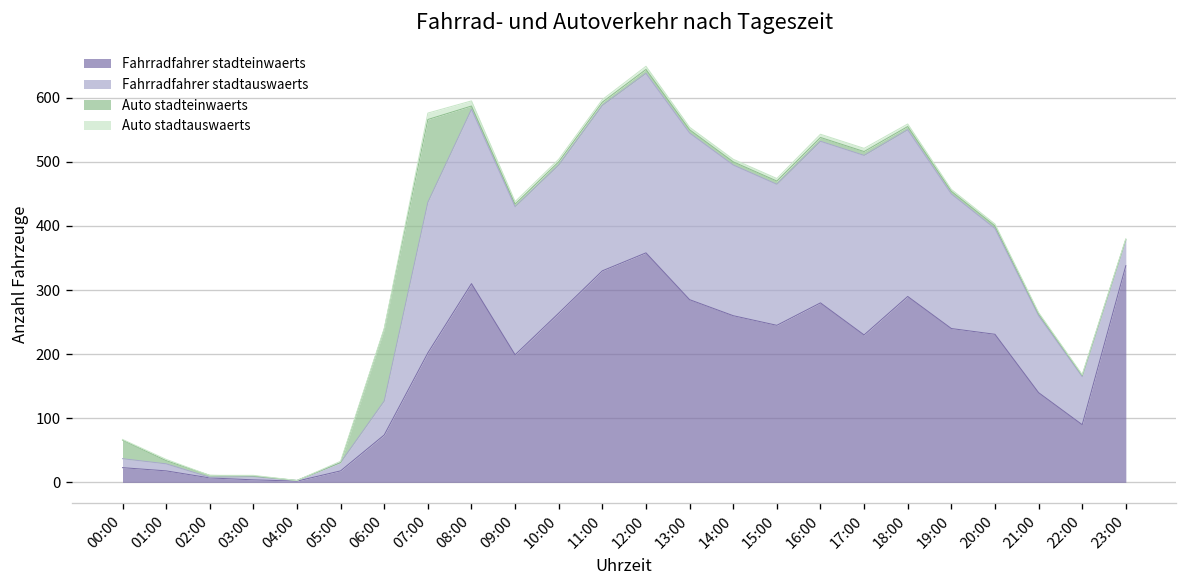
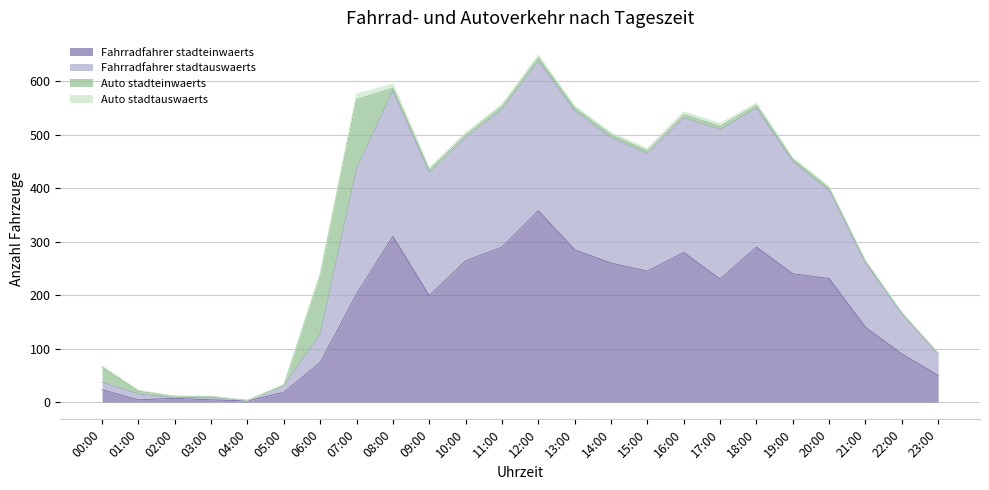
  {
    "Fahrradfahrer stadteinwaerts": {
      "00:00": 20,
-     "01:00": 20,
+     "01:00": 0,
      "03:00": 0,
      "05:00": 20,
      "06:00": 70,
      "07:00": 200,
      "08:00": 310,
      "09:00": 200,
      "10:00": 260,
-     "11:00": 330,
+     "11:00": 290,
      "12:00": 360,
      "13:00": 290,
      "14:00": 260,
      "15:00": 250,
      "16:00": 280,
      "17:00": 230,
      "18:00": 290,
      "19:00": 240,
      "20:00": 230,
      "21:00": 140,
      "22:00": 90,
-     "23:00": 340
+     "23:00": 50
    },
    "Fahrradfahrer stadtauswaerts": {
      "00:00": 10,
      "01:00": 10,
      "06:00": 50,
      "07:00": 240,
      "08:00": 270,
      "10:00": 230,
      "11:00": 260,
      "12:00": 280,
      "13:00": 260,
      "14:00": 240,
      "15:00": 220,
      "16:00": 250,
      "17:00": 280,
      "18:00": 260
    },
    "Auto stadteinwaerts": {
      "07:00": 130,
      "08:00": 10,
      "12:00": 10,
      "16:00": 10,
      "17:00": 10
    },
    "Auto stadtauswaerts": {
      "07:00": 10,
      "08:00": 10,
      "12:00": 10,
      "16:00": 10,
      "17:00": 10
    }
  }
